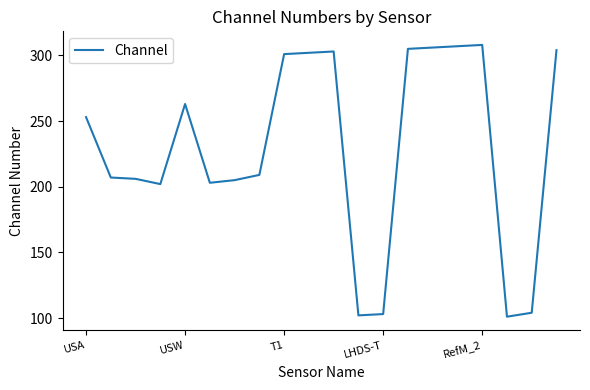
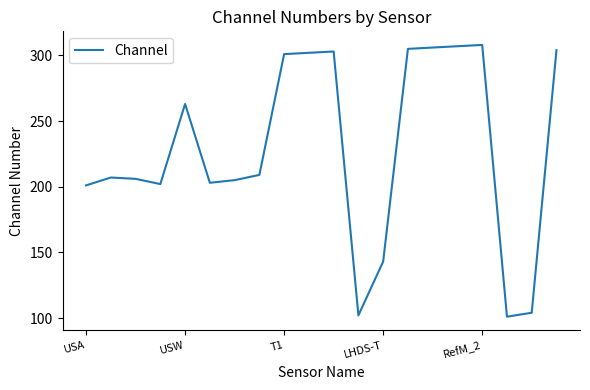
  {
-   "USA": 253,
+   "USA": 201,
    "USW": 263,
    "T1": 301,
-   "LHDS-T": 103,
+   "LHDS-T": 143,
    "RefM_2": 308
  }
